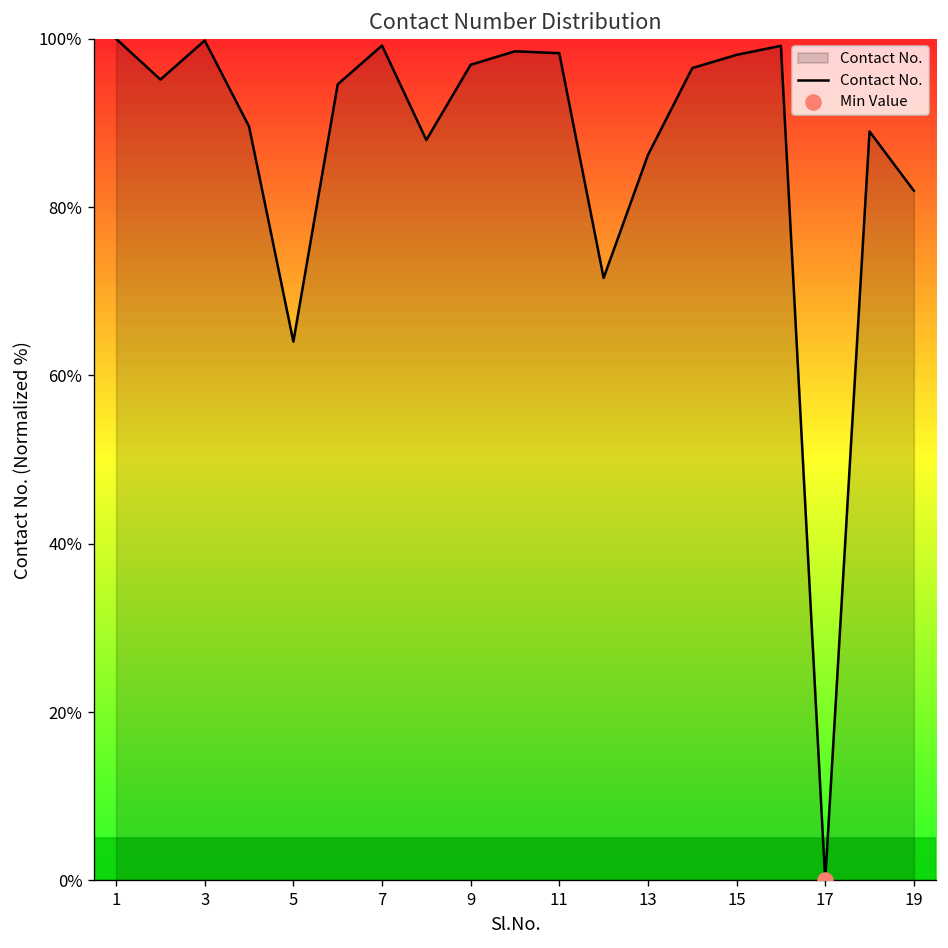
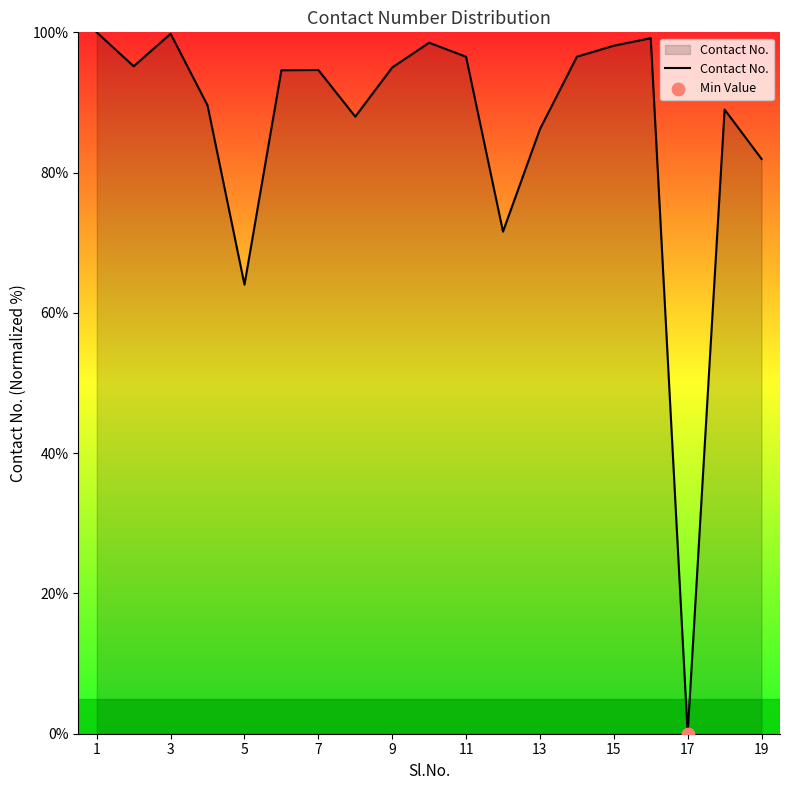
  {
    "Contact No.": {
      "1": "100%",
      "3": "100%",
      "5": "64%",
-     "7": "99%",
-     "9": "97%",
-     "11": "98%",
+     "7": "95%",
+     "9": "95%",
+     "11": "97%",
      "13": "86%",
      "15": "98%",
      "19": "82%"
    }
  }
